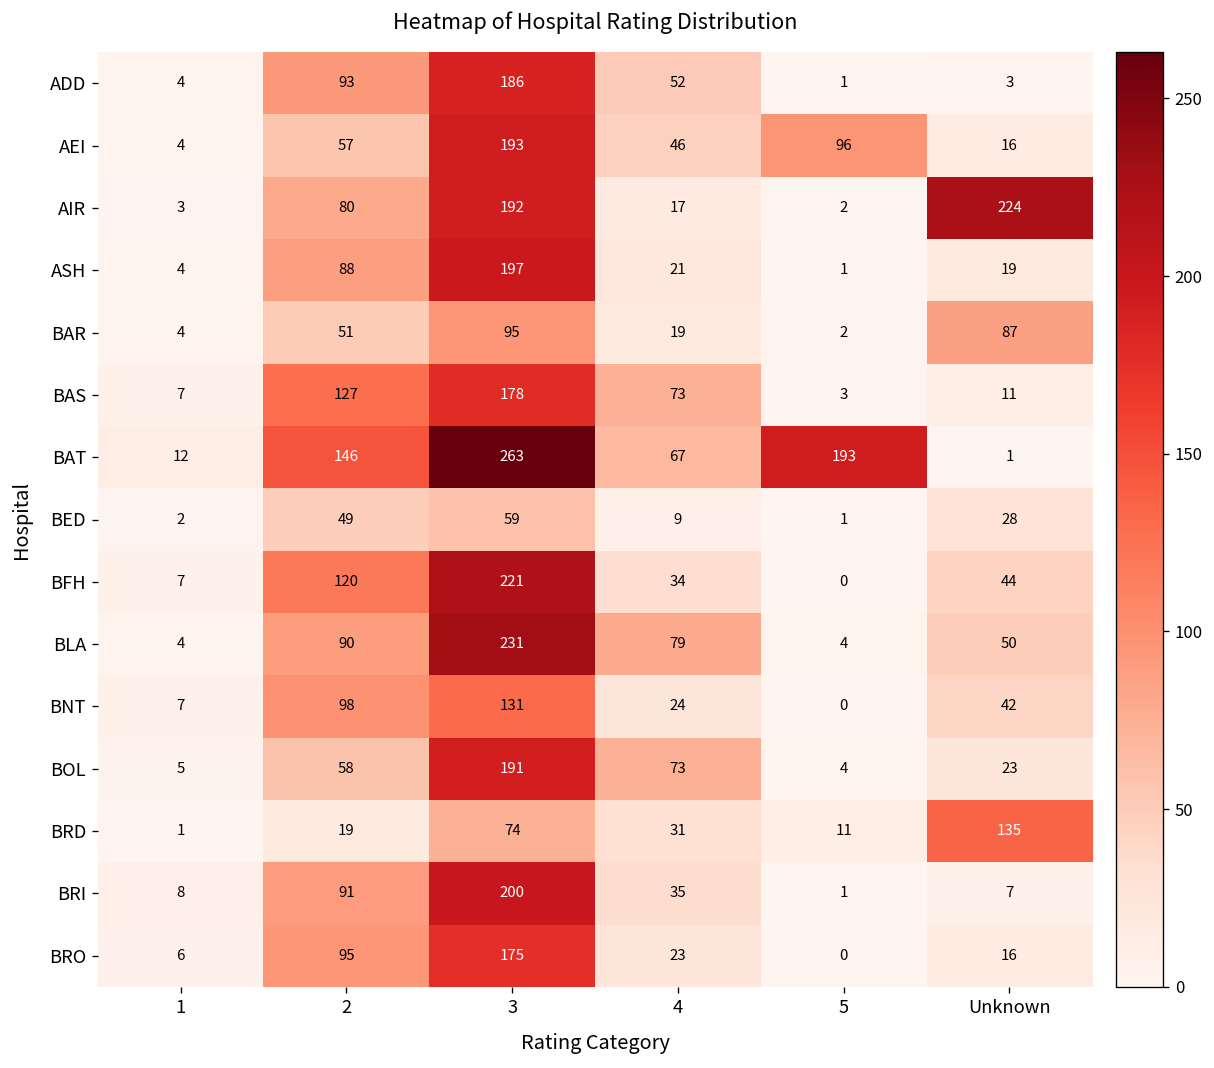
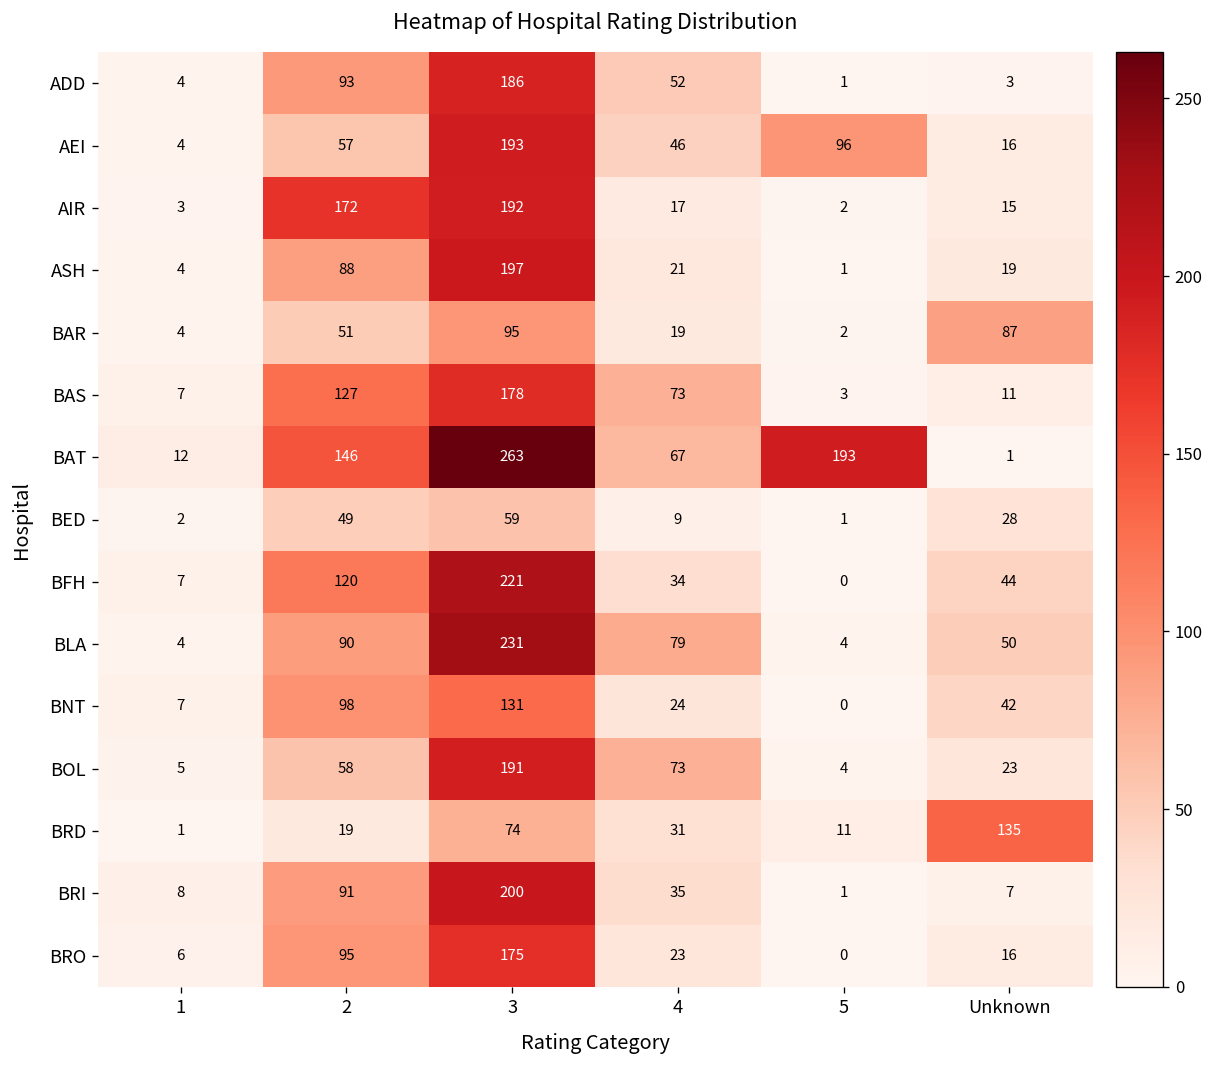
  {
    "ADD": {
      "1": 4,
      "2": 93,
      "3": 186,
      "4": 52,
      "5": 1,
      "Unknown": 3
    },
    "AEI": {
      "1": 4,
      "2": 57,
      "3": 193,
      "4": 46,
      "5": 96,
      "Unknown": 16
    },
    "AIR": {
      "1": 3,
-     "2": 80,
+     "2": 172,
      "3": 192,
      "4": 17,
      "5": 2,
-     "Unknown": 224
+     "Unknown": 15
    },
    "ASH": {
      "1": 4,
      "2": 88,
      "3": 197,
      "4": 21,
      "5": 1,
      "Unknown": 19
    },
    "BAR": {
      "1": 4,
      "2": 51,
      "3": 95,
      "4": 19,
      "5": 2,
      "Unknown": 87
    },
    "BAS": {
      "1": 7,
      "2": 127,
      "3": 178,
      "4": 73,
      "5": 3,
      "Unknown": 11
    },
    "BAT": {
      "1": 12,
      "2": 146,
      "3": 263,
      "4": 67,
      "5": 193,
      "Unknown": 1
    },
    "BED": {
      "1": 2,
      "2": 49,
      "3": 59,
      "4": 9,
      "5": 1,
      "Unknown": 28
    },
    "BFH": {
      "1": 7,
      "2": 120,
      "3": 221,
      "4": 34,
      "5": 0,
      "Unknown": 44
    },
    "BLA": {
      "1": 4,
      "2": 90,
      "3": 231,
      "4": 79,
      "5": 4,
      "Unknown": 50
    },
    "BNT": {
      "1": 7,
      "2": 98,
      "3": 131,
      "4": 24,
      "5": 0,
      "Unknown": 42
    },
    "BOL": {
      "1": 5,
      "2": 58,
      "3": 191,
      "4": 73,
      "5": 4,
      "Unknown": 23
    },
    "BRD": {
      "1": 1,
      "2": 19,
      "3": 74,
      "4": 31,
      "5": 11,
      "Unknown": 135
    },
    "BRI": {
      "1": 8,
      "2": 91,
      "3": 200,
      "4": 35,
      "5": 1,
      "Unknown": 7
    },
    "BRO": {
      "1": 6,
      "2": 95,
      "3": 175,
      "4": 23,
      "5": 0,
      "Unknown": 16
    }
  }
